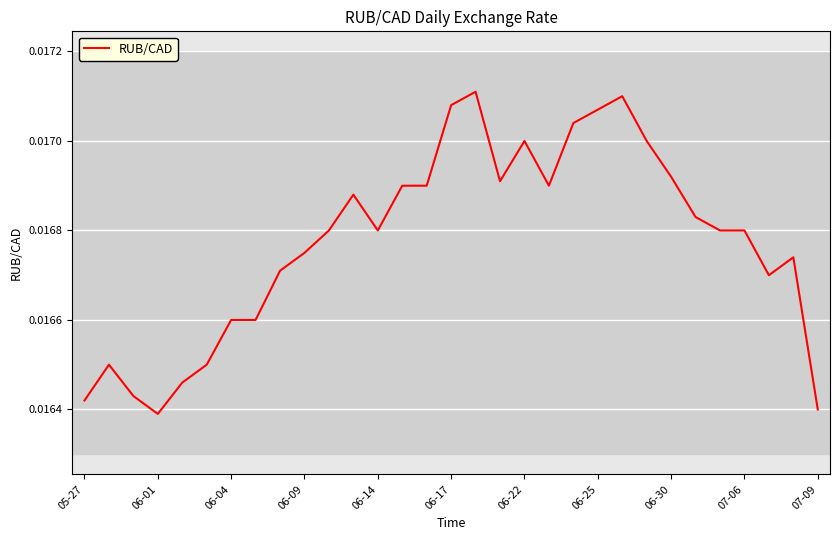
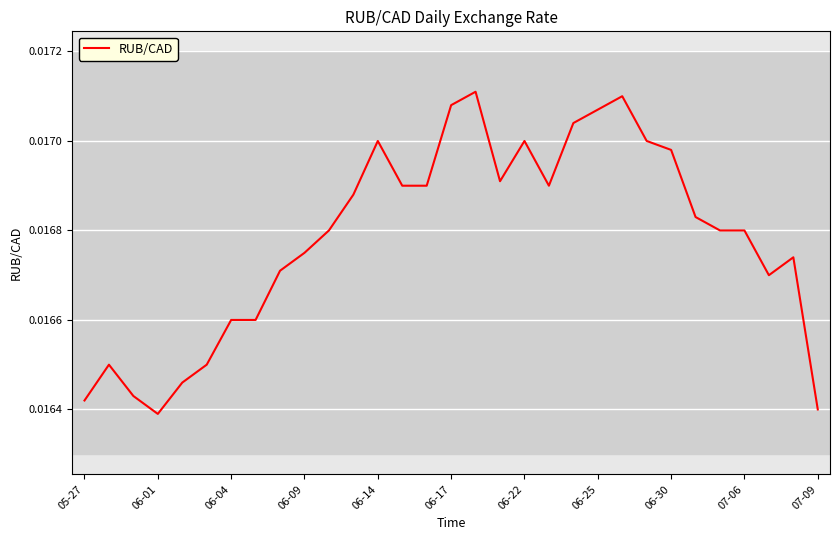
  {
    "05-27": 0.01642,
    "06-01": 0.01639,
    "06-04": 0.01660,
    "06-09": 0.01675,
-   "06-14": 0.0168,
+   "06-14": 0.0170,
    "06-17": 0.01708,
    "06-22": 0.01700,
    "06-25": 0.01707,
-   "06-30": 0.01692,
+   "06-30": 0.01698,
    "07-06": 0.01680,
    "07-09": 0.01640
  }
